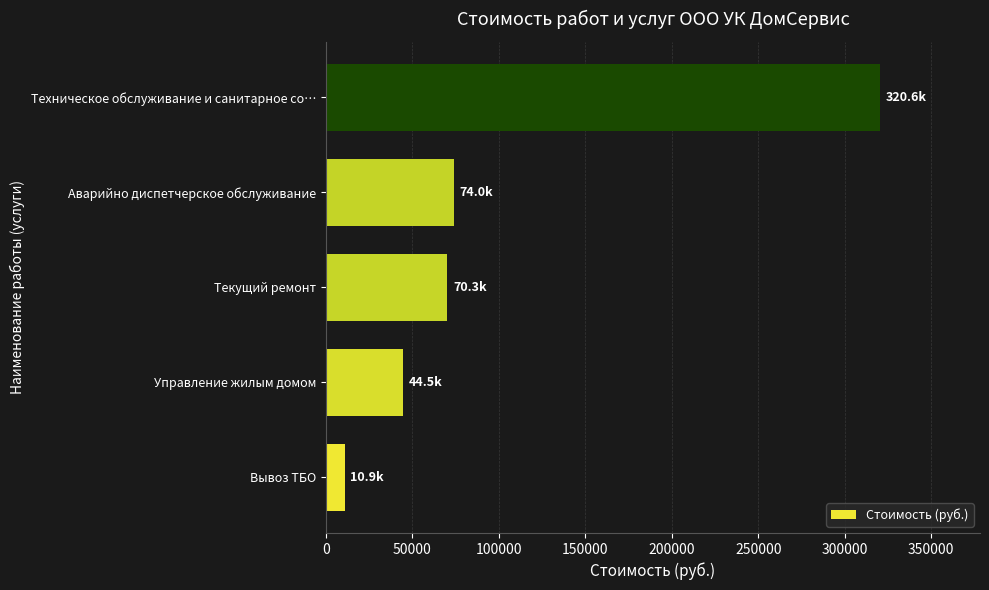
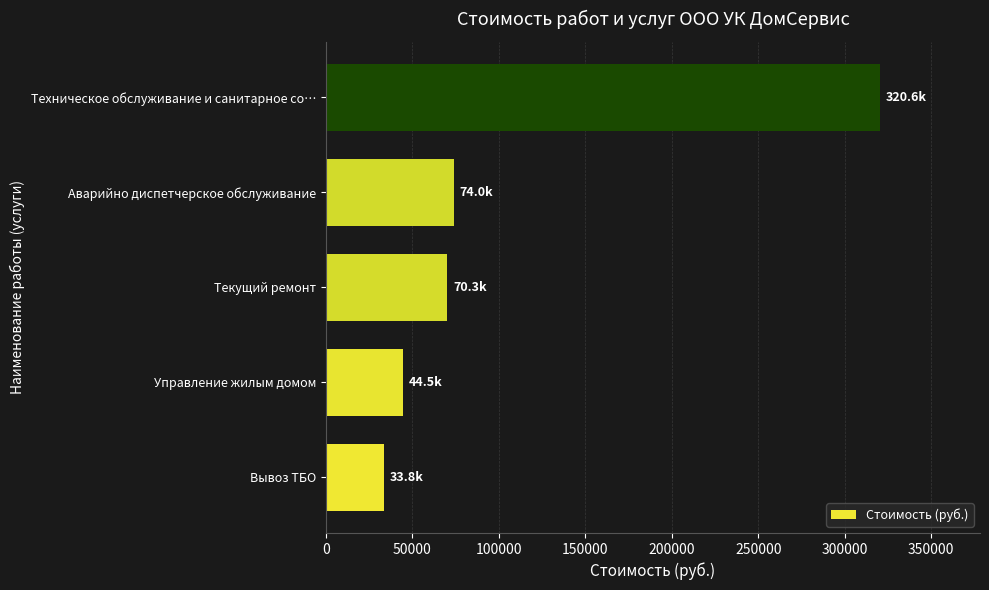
  {
    "Техническое обслуживание и санитарное со…": "320.6k",
    "Аварийно диспетчерское обслуживание": "74.0k",
    "Текущий ремонт": "70.3k",
    "Управление жилым домом": "44.5k",
-   "Вывоз ТБО": "10.9k"
+   "Вывоз ТБО": "33.8k"
  }
